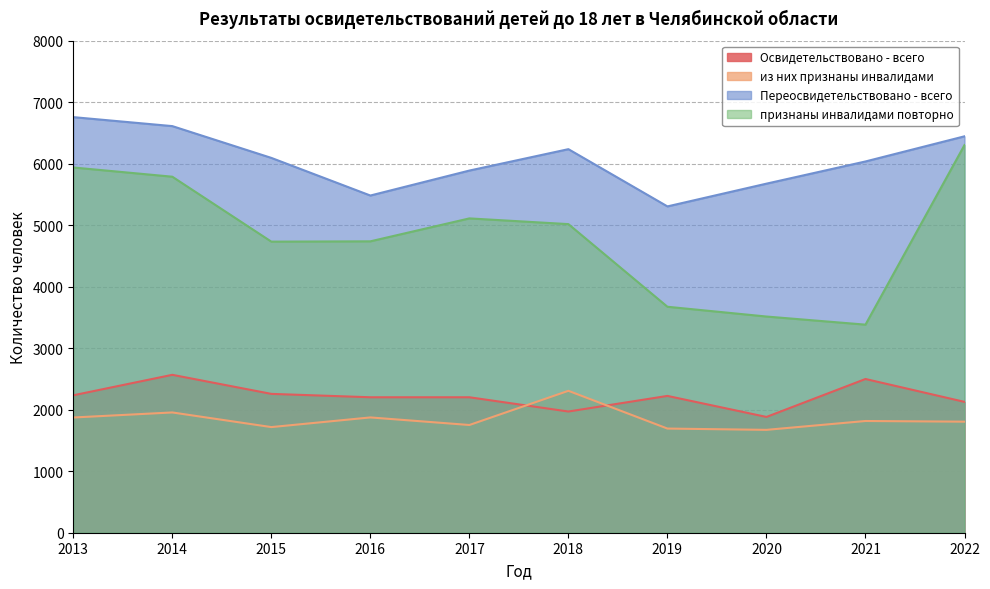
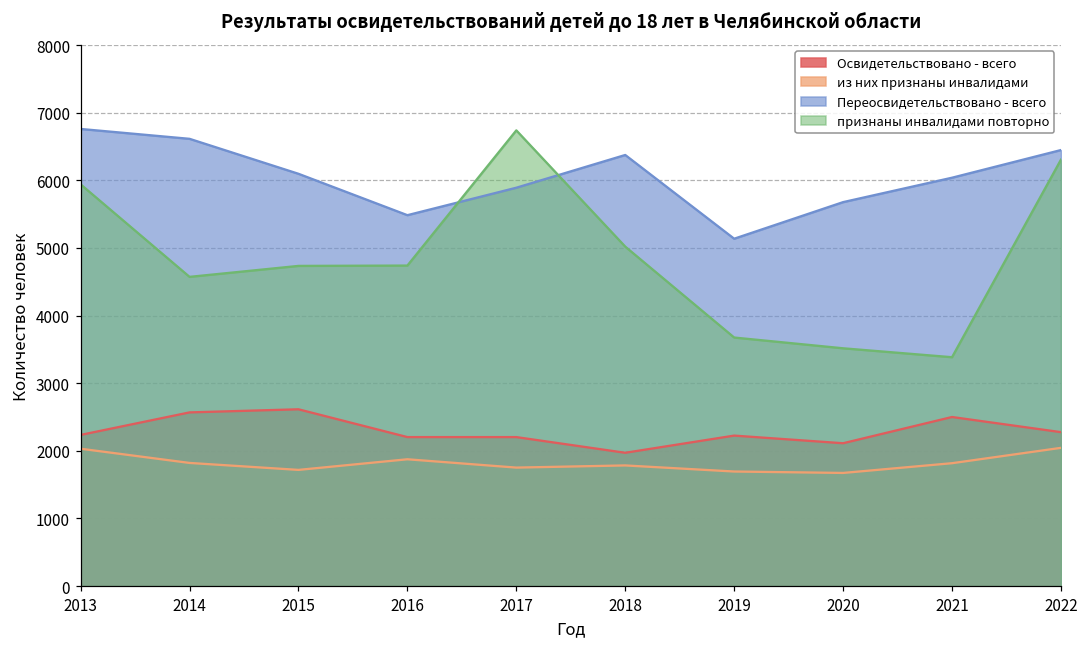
  {
    "Освидетельствовано - всего": {
      "2013": 2200,
      "2014": 2600,
-     "2015": 2300,
+     "2015": 2600,
      "2016": 2200,
      "2017": 2200,
      "2018": 2000,
      "2019": 2200,
-     "2020": 1900,
+     "2020": 2100,
      "2021": 2500,
-     "2022": 2100
+     "2022": 2300
    },
    "из них признаны инвалидами": {
-     "2013": 1900,
-     "2014": 2000,
+     "2013": 2000,
+     "2014": 1800,
      "2015": 1700,
      "2016": 1900,
      "2017": 1800,
-     "2018": 2300,
+     "2018": 1800,
      "2019": 1700,
      "2020": 1700,
      "2021": 1800,
-     "2022": 1800
+     "2022": 2000
    },
    "Переосвидетельствовано - всего": {
      "2013": 6800,
      "2014": 6600,
      "2015": 6100,
      "2016": 5500,
      "2017": 5900,
-     "2018": 6200,
-     "2019": 5300,
+     "2018": 6400,
+     "2019": 5100,
      "2020": 5700,
      "2021": 6000,
      "2022": 6400
    },
    "признаны инвалидами повторно": {
      "2013": 5900,
-     "2014": 5800,
+     "2014": 4600,
      "2015": 4700,
      "2016": 4700,
-     "2017": 5100,
+     "2017": 6700,
      "2018": 5000,
      "2019": 3700,
      "2020": 3500,
      "2021": 3400,
      "2022": 6300
    }
  }
